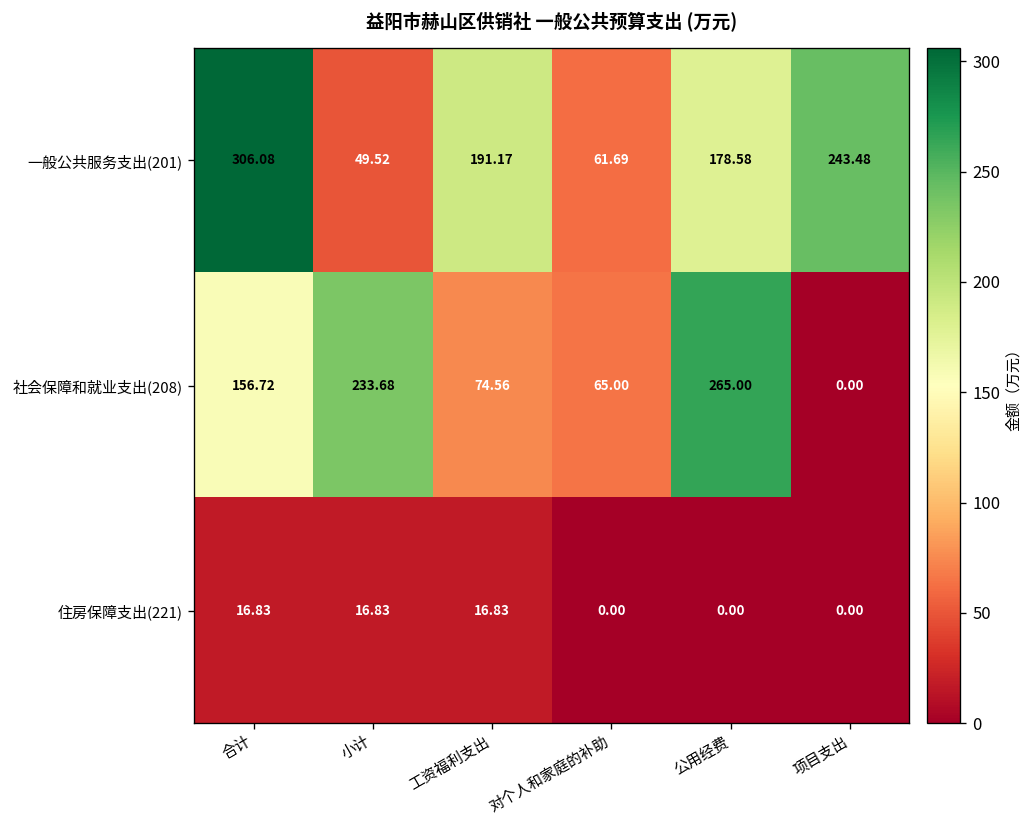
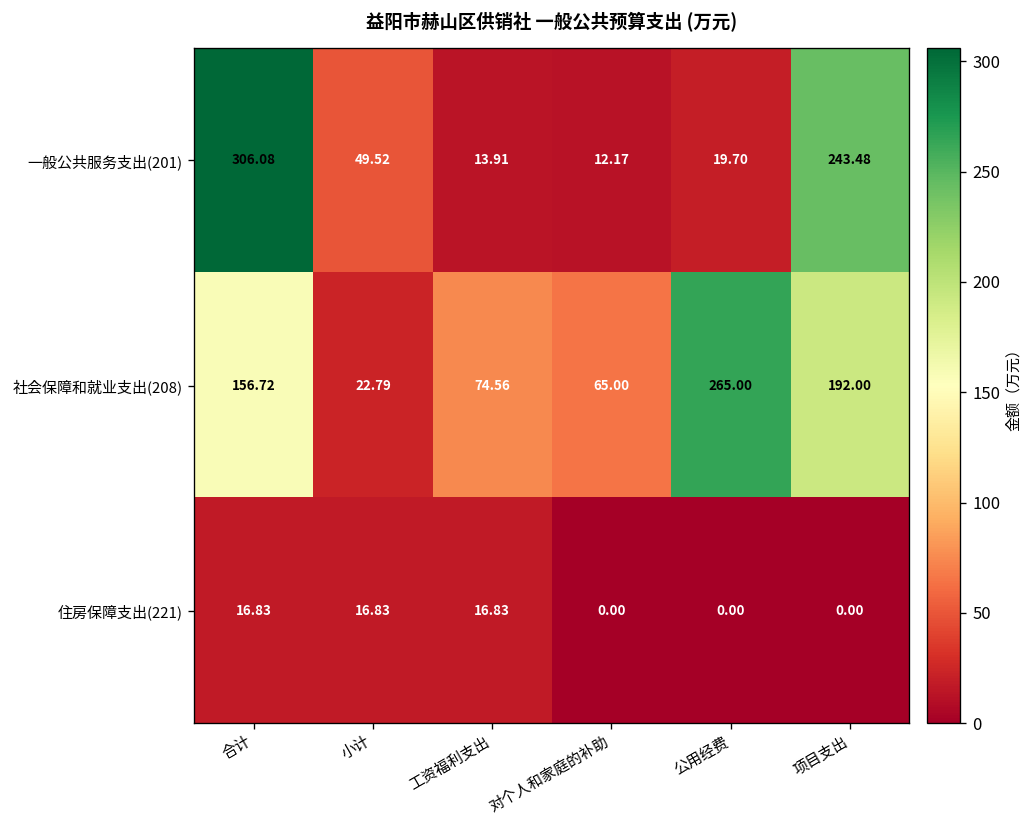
  {
    "一般公共服务支出(201)": {
      "合计": 306.08,
      "小计": 49.52,
-     "工资福利支出": 191.17,
-     "对个人和家庭的补助": 61.69,
-     "公用经费": 178.58,
+     "工资福利支出": 13.91,
+     "对个人和家庭的补助": 12.17,
+     "公用经费": 19.70,
      "项目支出": 243.48
    },
    "社会保障和就业支出(208)": {
      "合计": 156.72,
-     "小计": 233.68,
+     "小计": 22.79,
      "工资福利支出": 74.56,
      "对个人和家庭的补助": 65.00,
      "公用经费": 265.00,
-     "项目支出": 0.00
+     "项目支出": 192.00
    },
    "住房保障支出(221)": {
      "合计": 16.83,
      "小计": 16.83,
      "工资福利支出": 16.83,
      "对个人和家庭的补助": 0.00,
      "公用经费": 0.00,
      "项目支出": 0.00
    }
  }
